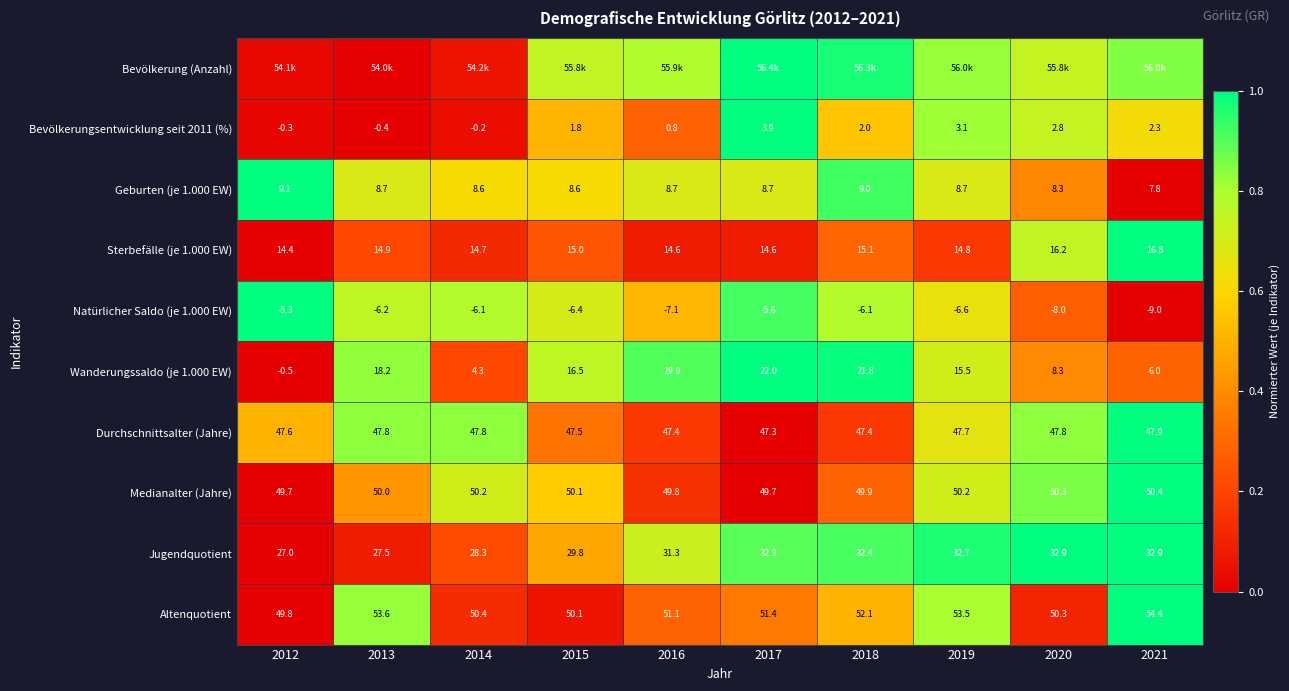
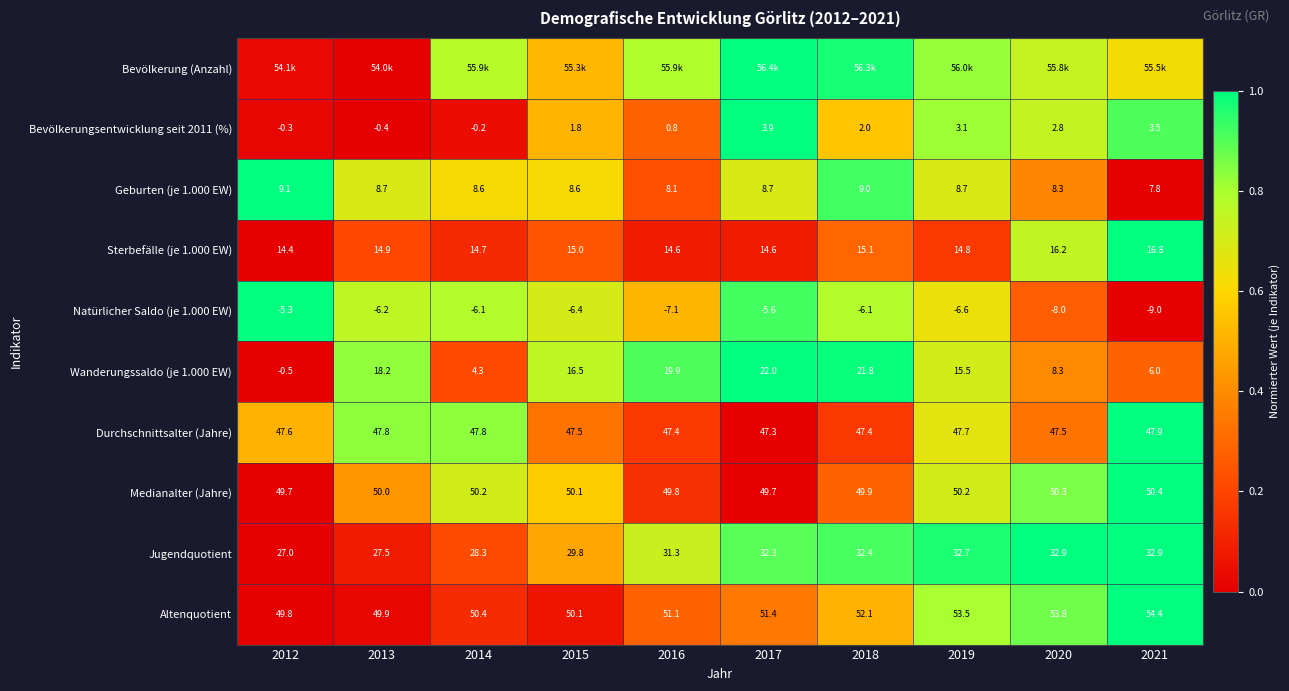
  {
    "Bevölkerung (Anzahl)": {
      "2012": "54.1k",
      "2013": "54.0k",
-     "2014": "54.2k",
-     "2015": "55.8k",
+     "2014": "55.9k",
+     "2015": "55.3k",
      "2016": "55.9k",
      "2017": "56.4k",
      "2018": "56.3k",
      "2019": "56.0k",
      "2020": "55.8k",
-     "2021": "56.0k"
+     "2021": "55.5k"
    },
    "Bevölkerungsentwicklung seit 2011 (%)": {
      "2012": "-0.3",
      "2013": "-0.4",
      "2014": "-0.2",
      "2015": "1.8",
      "2016": "0.8",
      "2017": "3.9",
      "2018": "2.0",
      "2019": "3.1",
      "2020": "2.8",
-     "2021": "2.3"
+     "2021": "3.5"
    },
    "Geburten (je 1.000 EW)": {
      "2012": "9.1",
      "2013": "8.7",
      "2014": "8.6",
      "2015": "8.6",
-     "2016": "8.7",
+     "2016": "8.1",
      "2017": "8.7",
      "2018": "9.0",
      "2019": "8.7",
      "2020": "8.3",
      "2021": "7.8"
    },
    "Sterbefälle (je 1.000 EW)": {
      "2012": "14.4",
      "2013": "14.9",
      "2014": "14.7",
      "2015": "15.0",
      "2016": "14.6",
      "2017": "14.6",
      "2018": "15.1",
      "2019": "14.8",
      "2020": "16.2",
      "2021": "16.8"
    },
    "Natürlicher Saldo (je 1.000 EW)": {
      "2012": "-5.3",
      "2013": "-6.2",
      "2014": "-6.1",
      "2015": "-6.4",
      "2016": "-7.1",
      "2017": "-5.6",
      "2018": "-6.1",
      "2019": "-6.6",
      "2020": "-8.0",
      "2021": "-9.0"
    },
    "Wanderungssaldo (je 1.000 EW)": {
      "2012": "-0.5",
      "2013": "18.2",
      "2014": "4.3",
      "2015": "16.5",
      "2016": "19.9",
      "2017": "22.0",
      "2018": "21.8",
      "2019": "15.5",
      "2020": "8.3",
      "2021": "6.0"
    },
    "Durchschnittsalter (Jahre)": {
      "2012": "47.6",
      "2013": "47.8",
      "2014": "47.8",
      "2015": "47.5",
      "2016": "47.4",
      "2017": "47.3",
      "2018": "47.4",
      "2019": "47.7",
-     "2020": "47.8",
+     "2020": "47.5",
      "2021": "47.9"
    },
    "Medianalter (Jahre)": {
      "2012": "49.7",
      "2013": "50.0",
      "2014": "50.2",
      "2015": "50.1",
      "2016": "49.8",
      "2017": "49.7",
      "2018": "49.9",
      "2019": "50.2",
      "2020": "50.3",
      "2021": "50.4"
    },
    "Jugendquotient": {
      "2012": "27.0",
      "2013": "27.5",
      "2014": "28.3",
      "2015": "29.8",
      "2016": "31.3",
      "2017": "32.3",
      "2018": "32.4",
      "2019": "32.7",
      "2020": "32.9",
      "2021": "32.9"
    },
    "Altenquotient": {
      "2012": "49.8",
-     "2013": "53.6",
+     "2013": "49.9",
      "2014": "50.4",
      "2015": "50.1",
      "2016": "51.1",
      "2017": "51.4",
      "2018": "52.1",
      "2019": "53.5",
-     "2020": "50.3",
+     "2020": "53.8",
      "2021": "54.4"
    }
  }
